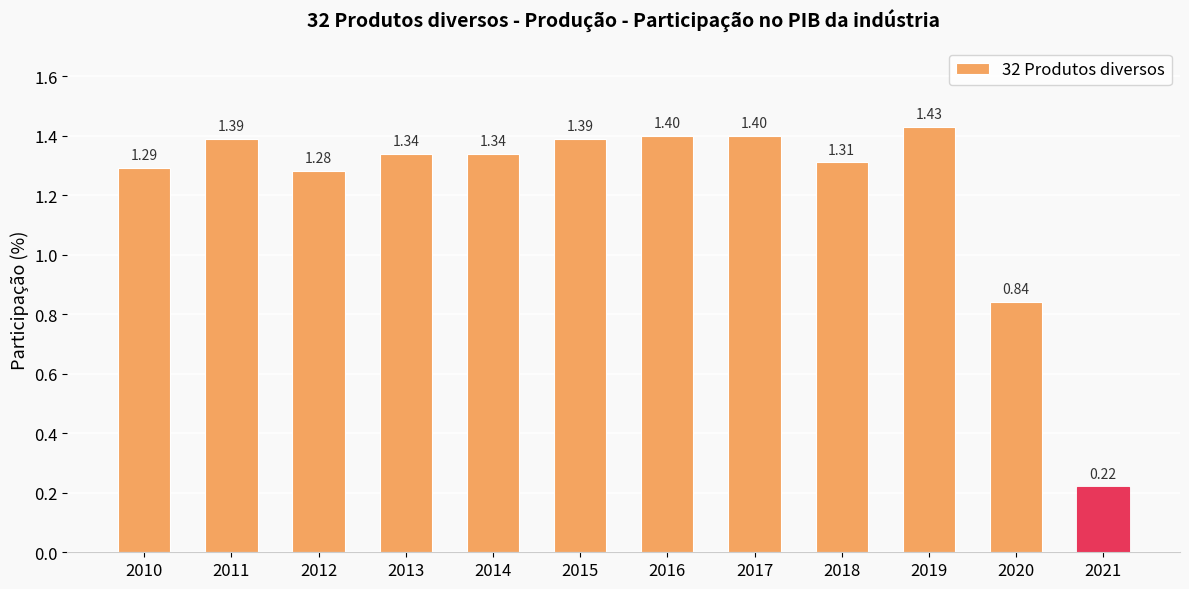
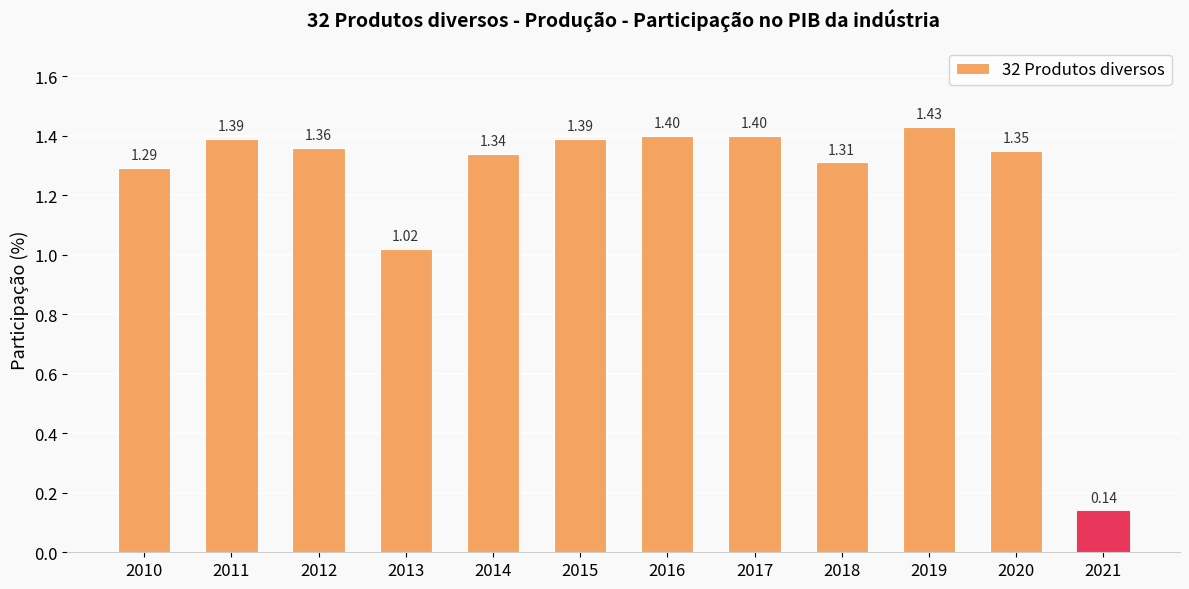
  {
    "2010": 1.29,
    "2011": 1.39,
-   "2012": 1.28,
-   "2013": 1.34,
+   "2012": 1.36,
+   "2013": 1.02,
    "2014": 1.34,
    "2015": 1.39,
    "2016": 1.40,
    "2017": 1.40,
    "2018": 1.31,
    "2019": 1.43,
-   "2020": 0.84,
-   "2021": 0.22
+   "2020": 1.35,
+   "2021": 0.14
  }
